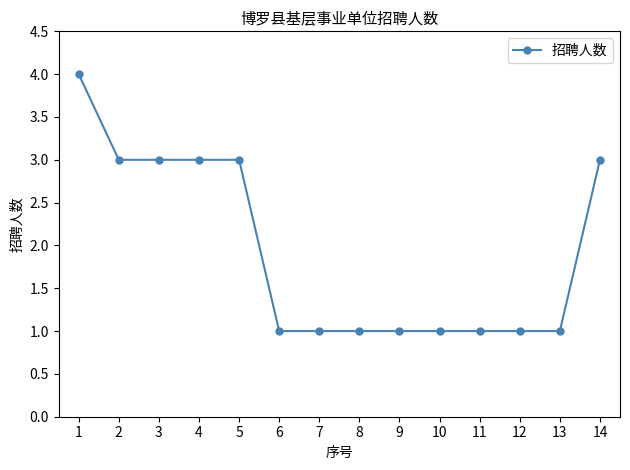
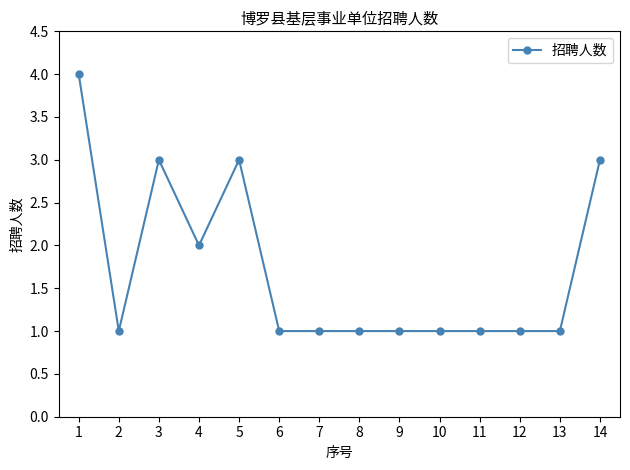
  {
    "1": 4,
-   "2": 3,
+   "2": 1,
    "3": 3,
-   "4": 3,
+   "4": 2,
    "5": 3,
    "6": 1,
    "7": 1,
    "8": 1,
    "9": 1,
    "10": 1,
    "11": 1,
    "12": 1,
    "13": 1,
    "14": 3
  }
